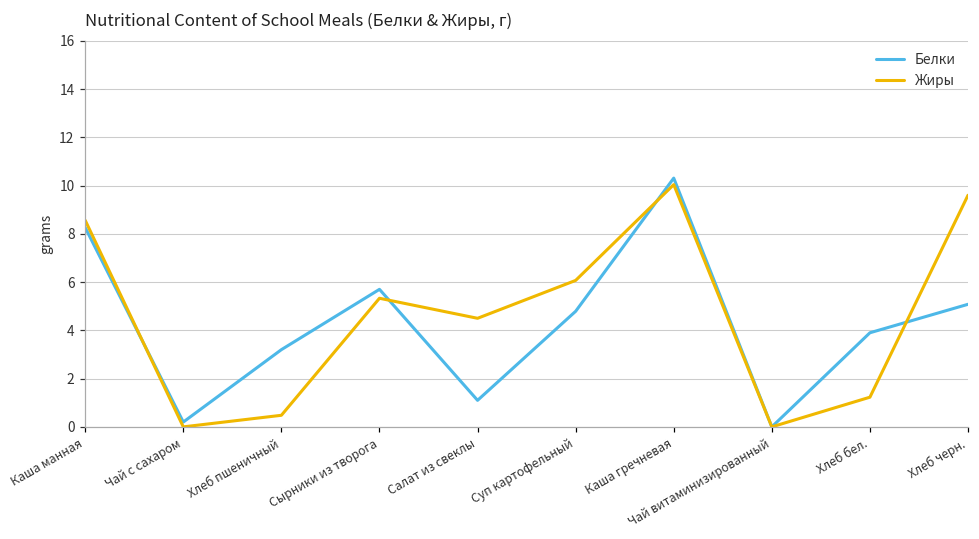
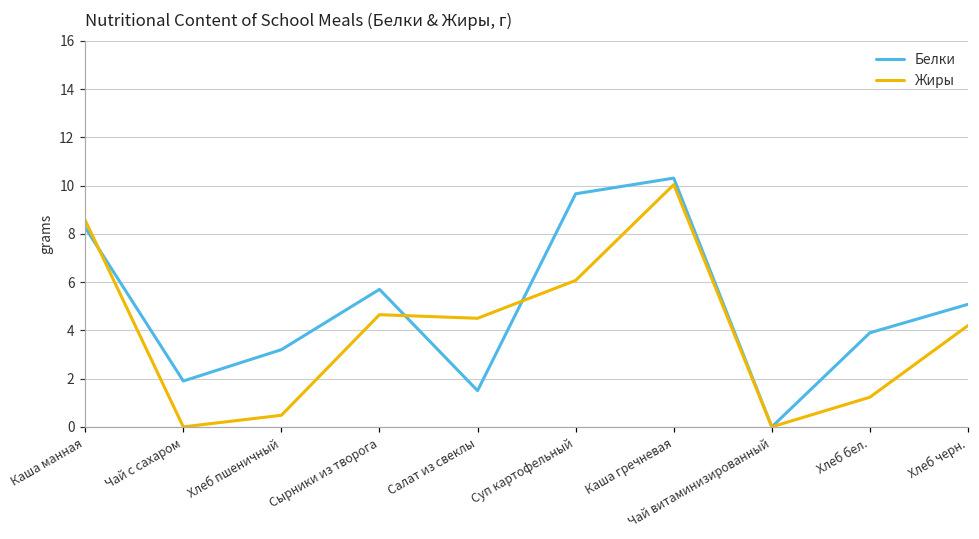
  {
    "Белки": {
      "Каша манная": 8.3,
-     "Чай с сахаром": 0.2,
+     "Чай с сахаром": 1.9,
      "Хлеб пшеничный": 3.2,
      "Сырники из творога": 5.7,
-     "Салат из свеклы": 1.1,
-     "Суп картофельный": 4.8,
+     "Салат из свеклы": 1.5,
+     "Суп картофельный": 9.7,
      "Каша гречневая": 10.3,
      "Хлеб бел.": 3.9,
      "Хлеб черн.": 5.1
    },
    "Жиры": {
      "Каша манная": 8.6,
      "Чай с сахаром": 0.0,
      "Хлеб пшеничный": 0.5,
-     "Сырники из творога": 5.3,
+     "Сырники из творога": 4.7,
      "Салат из свеклы": 4.5,
      "Суп картофельный": 6.1,
      "Каша гречневая": 10.0,
      "Хлеб бел.": 1.2,
-     "Хлеб черн.": 9.6
+     "Хлеб черн.": 4.2
    }
  }
